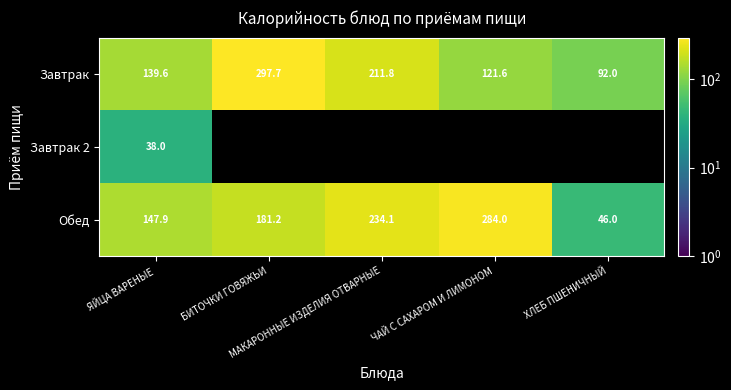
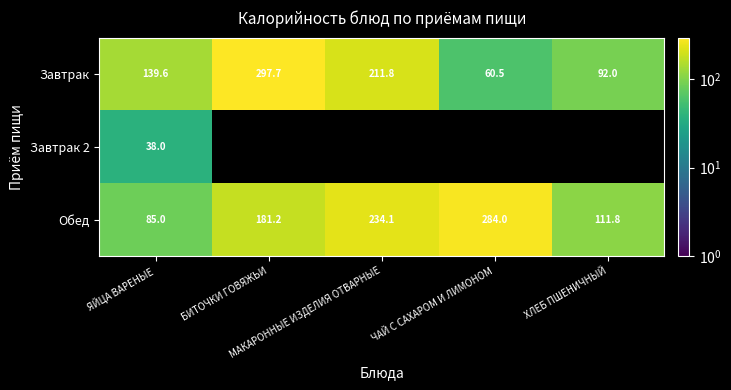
  {
    "Завтрак": {
      "ЯЙЦА ВАРЕНЫЕ": 139.6,
      "БИТОЧКИ ГОВЯЖЬИ": 297.7,
      "МАКАРОННЫЕ ИЗДЕЛИЯ ОТВАРНЫЕ": 211.8,
-     "ЧАЙ С САХАРОМ И ЛИМОНОМ": 121.6,
+     "ЧАЙ С САХАРОМ И ЛИМОНОМ": 60.5,
      "ХЛЕБ ПШЕНИЧНЫЙ": 92.0
    },
    "Завтрак 2": {
      "ЯЙЦА ВАРЕНЫЕ": 38.0
    },
    "Обед": {
-     "ЯЙЦА ВАРЕНЫЕ": 147.9,
+     "ЯЙЦА ВАРЕНЫЕ": 85.0,
      "БИТОЧКИ ГОВЯЖЬИ": 181.2,
      "МАКАРОННЫЕ ИЗДЕЛИЯ ОТВАРНЫЕ": 234.1,
      "ЧАЙ С САХАРОМ И ЛИМОНОМ": 284.0,
-     "ХЛЕБ ПШЕНИЧНЫЙ": 46.0
+     "ХЛЕБ ПШЕНИЧНЫЙ": 111.8
    }
  }
